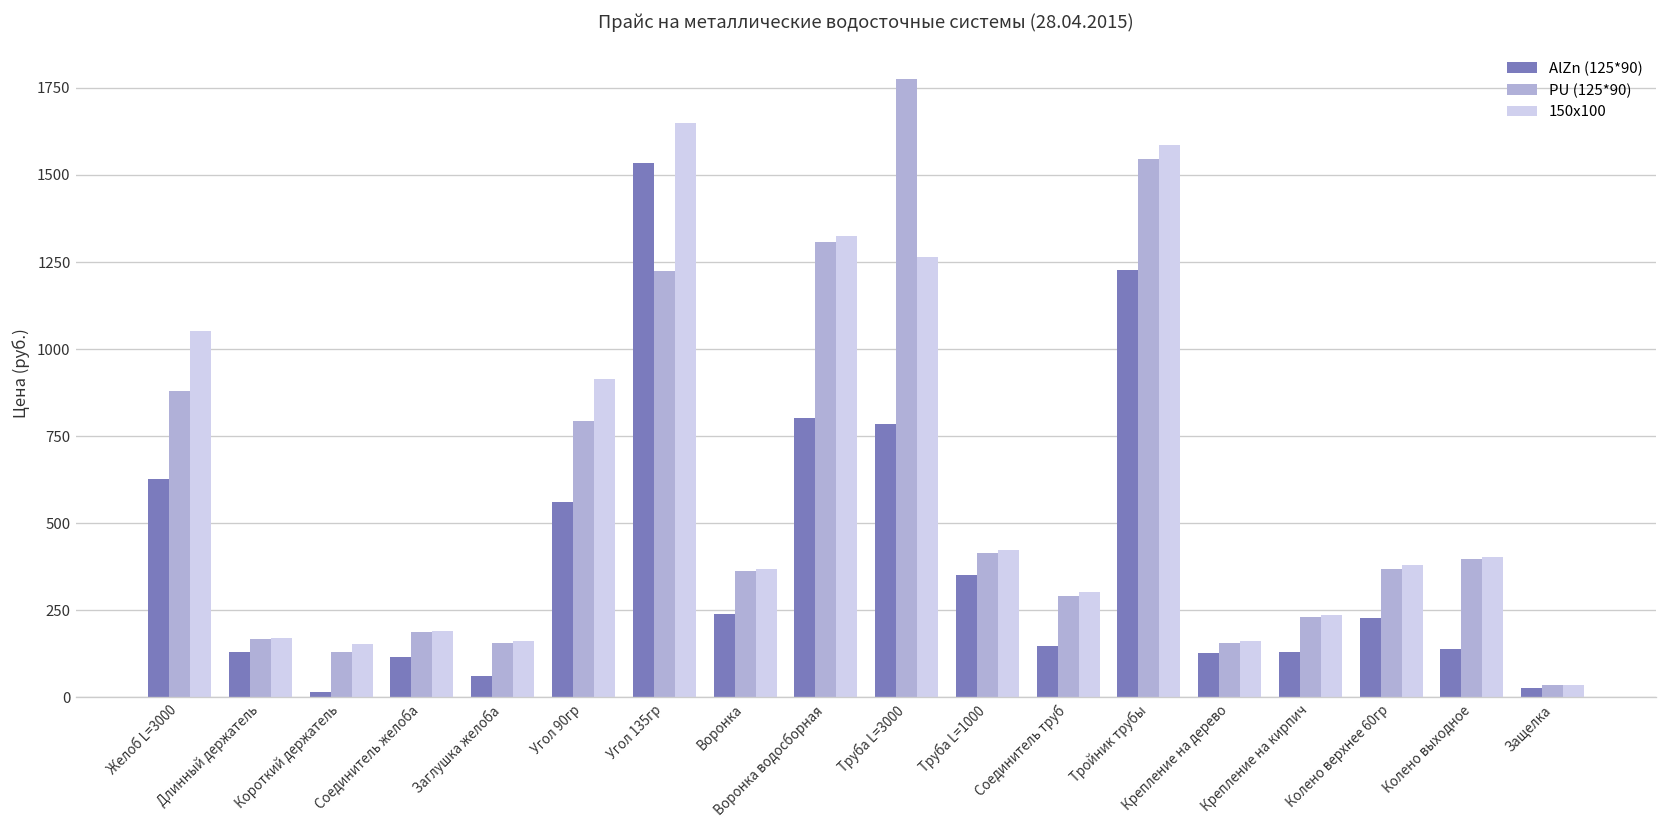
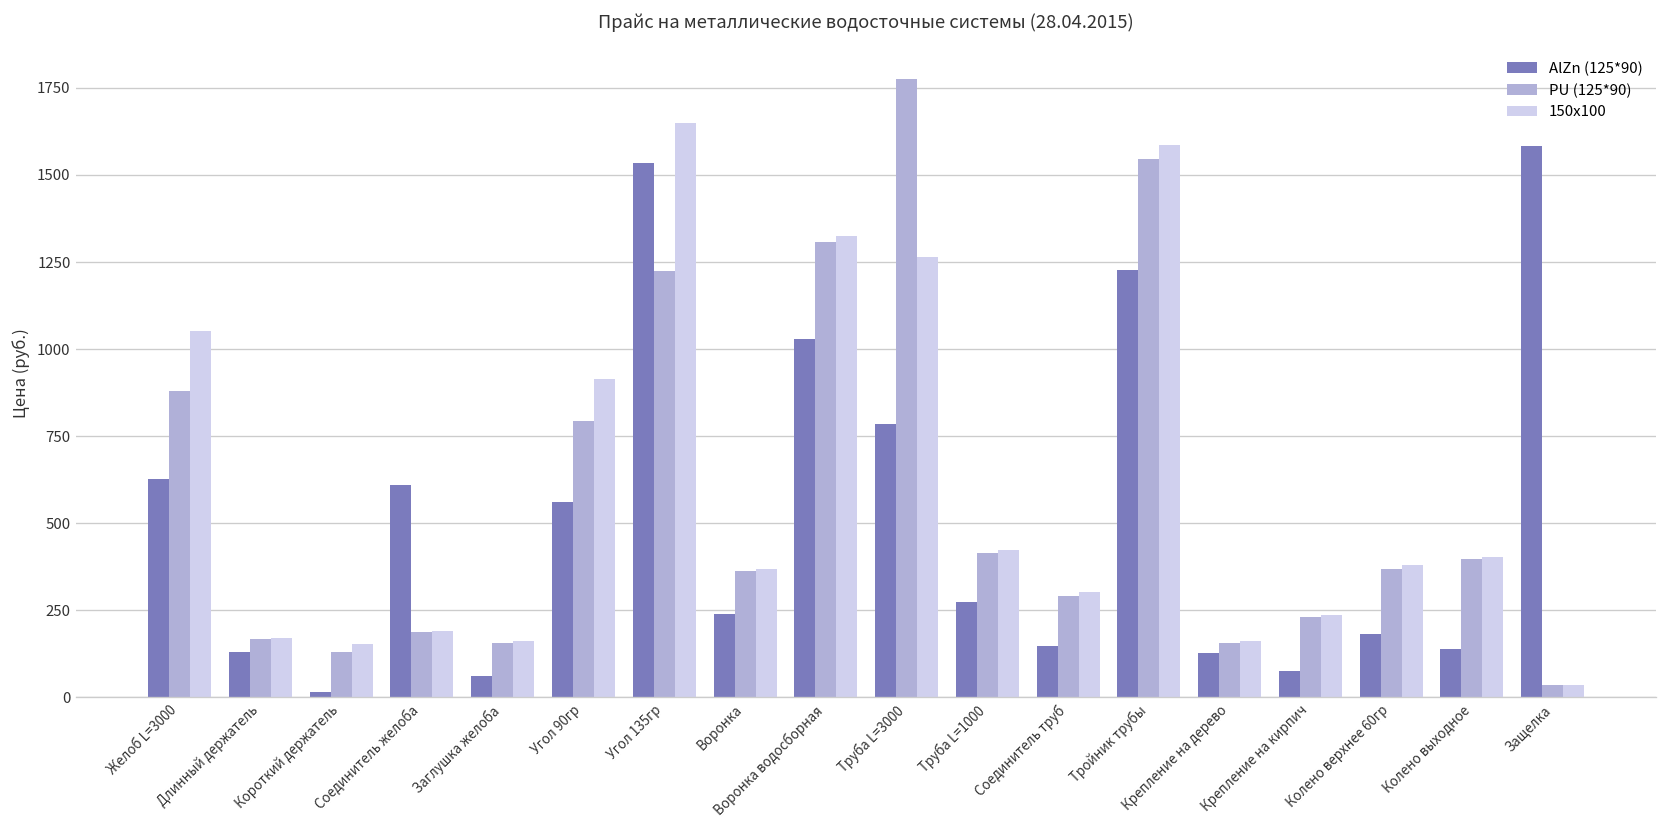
  {
    "AlZn (125*90)": {
      "Желоб L=3000": 630,
      "Длинный держатель": 130,
      "Короткий держатель": 20,
-     "Соединитель желоба": 120,
+     "Соединитель желоба": 610,
      "Заглушка желоба": 60,
      "Угол 90гр": 560,
      "Угол 135гр": 1540,
      "Воронка": 240,
-     "Воронка водосборная": 800,
+     "Воронка водосборная": 1030,
      "Труба L=3000": 780,
-     "Труба L=1000": 350,
+     "Труба L=1000": 280,
      "Соединитель труб": 150,
      "Тройник трубы": 1230,
      "Крепление на дерево": 130,
-     "Крепление на кирпич": 130,
-     "Колено верхнее 60гр": 230,
+     "Крепление на кирпич": 80,
+     "Колено верхнее 60гр": 180,
      "Колено выходное": 140,
-     "Защелка": 30
+     "Защелка": 1580
    }
  }
